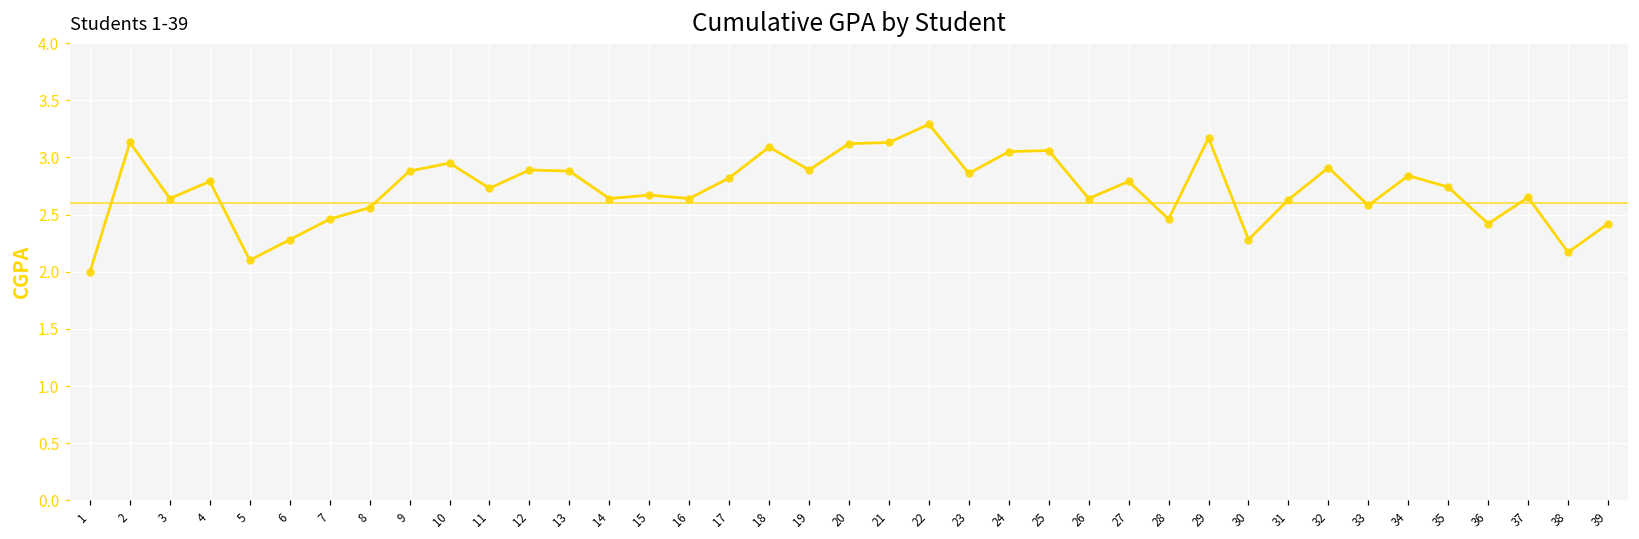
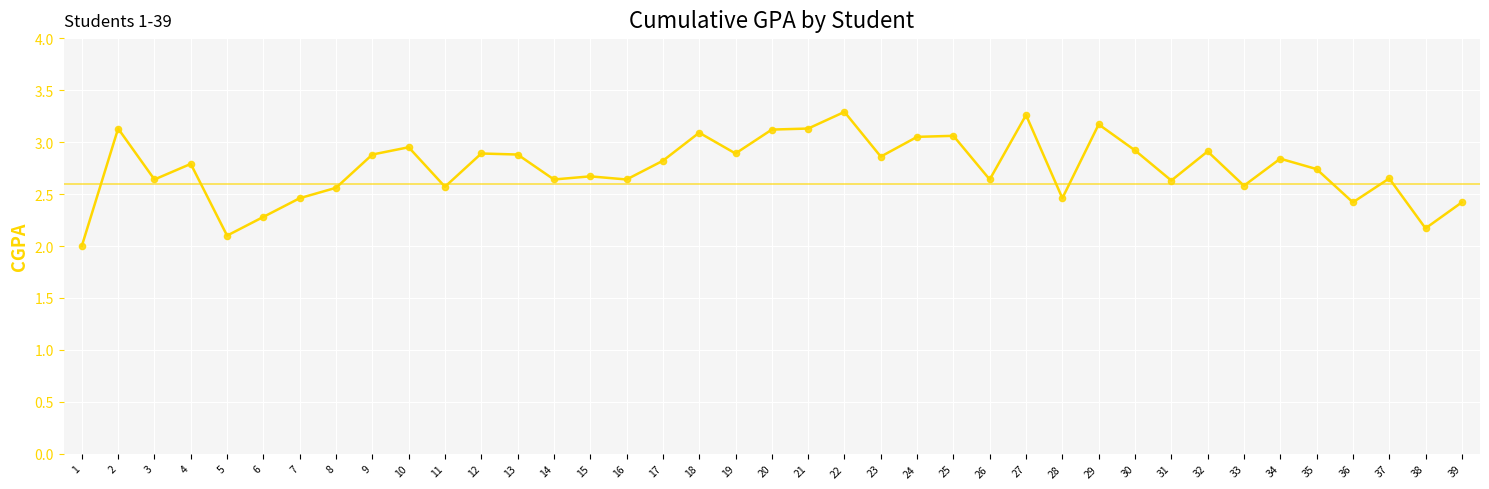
  {
    "1": 2.00,
    "2": 3.13,
    "3": 2.64,
    "4": 2.79,
    "5": 2.10,
    "6": 2.28,
    "7": 2.46,
    "8": 2.56,
    "9": 2.88,
    "10": 2.95,
-   "11": 2.73,
+   "11": 2.57,
    "12": 2.89,
    "13": 2.88,
    "14": 2.64,
    "15": 2.67,
    "16": 2.64,
    "17": 2.82,
    "18": 3.09,
    "19": 2.89,
    "20": 3.12,
    "21": 3.13,
    "22": 3.29,
    "23": 2.86,
    "24": 3.05,
    "25": 3.06,
    "26": 2.64,
-   "27": 2.79,
+   "27": 3.26,
    "28": 2.46,
    "29": 3.17,
-   "30": 2.28,
+   "30": 2.92,
    "31": 2.63,
    "32": 2.91,
    "33": 2.58,
    "34": 2.84,
    "35": 2.74,
    "36": 2.42,
    "37": 2.65,
    "38": 2.17,
    "39": 2.42
  }
